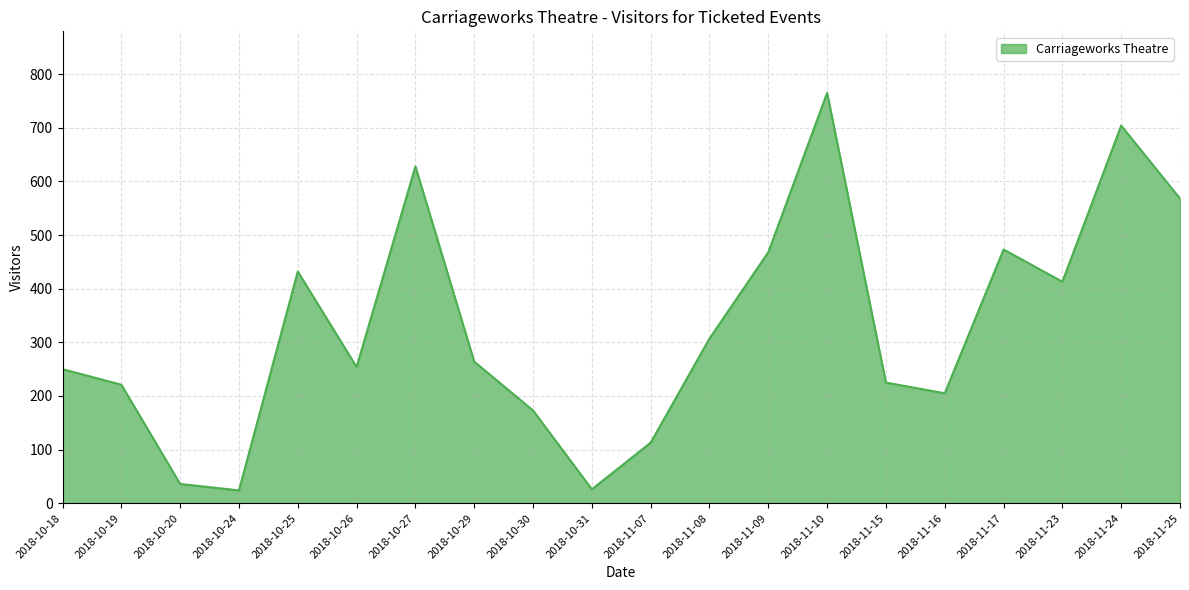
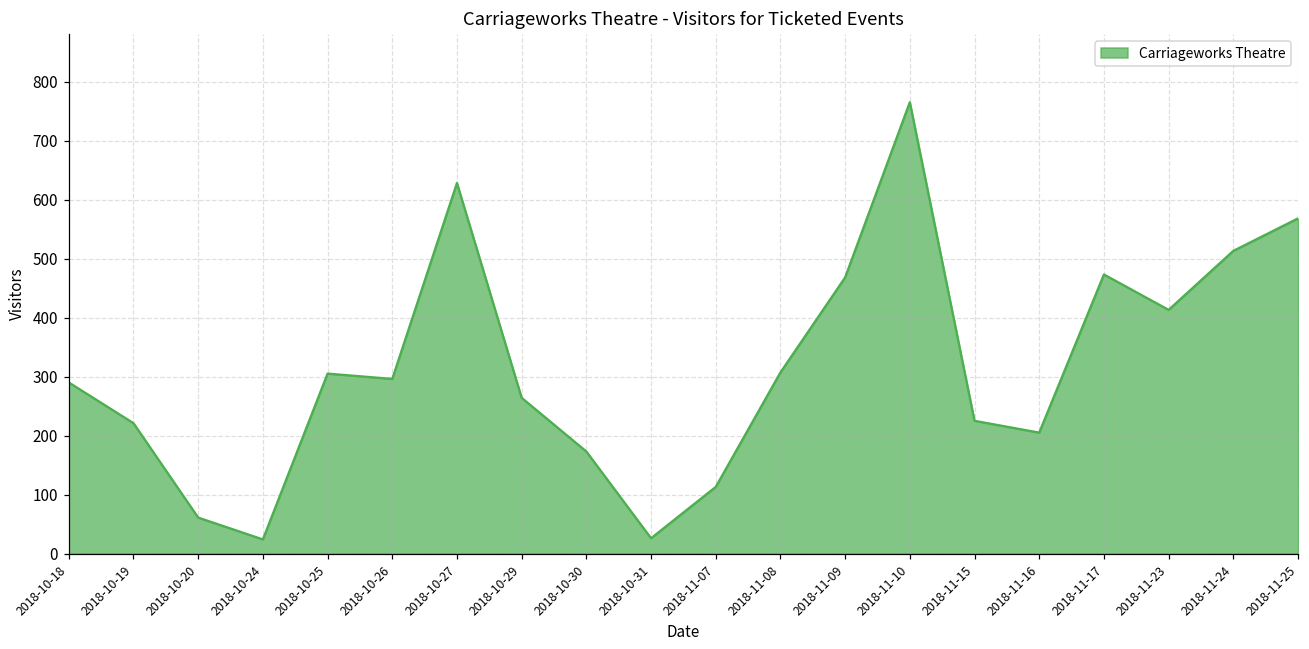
  {
-   "2018-10-18": 250,
+   "2018-10-18": 290,
    "2018-10-19": 220,
-   "2018-10-20": 40,
+   "2018-10-20": 60,
    "2018-10-24": 20,
-   "2018-10-25": 430,
-   "2018-10-26": 250,
+   "2018-10-25": 310,
+   "2018-10-26": 300,
    "2018-10-27": 630,
    "2018-10-29": 260,
    "2018-10-30": 170,
    "2018-10-31": 30,
    "2018-11-07": 110,
    "2018-11-08": 310,
    "2018-11-09": 470,
    "2018-11-10": 770,
    "2018-11-15": 230,
    "2018-11-16": 210,
    "2018-11-17": 470,
    "2018-11-23": 410,
-   "2018-11-24": 700,
+   "2018-11-24": 510,
    "2018-11-25": 570
  }
